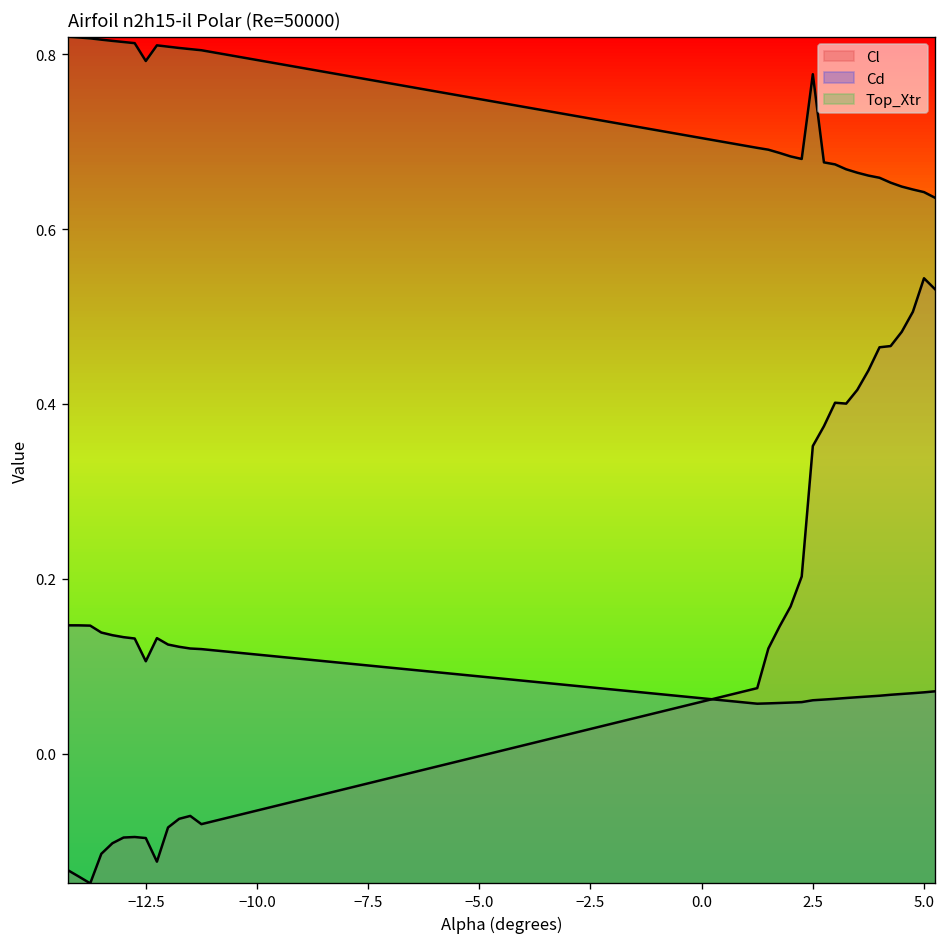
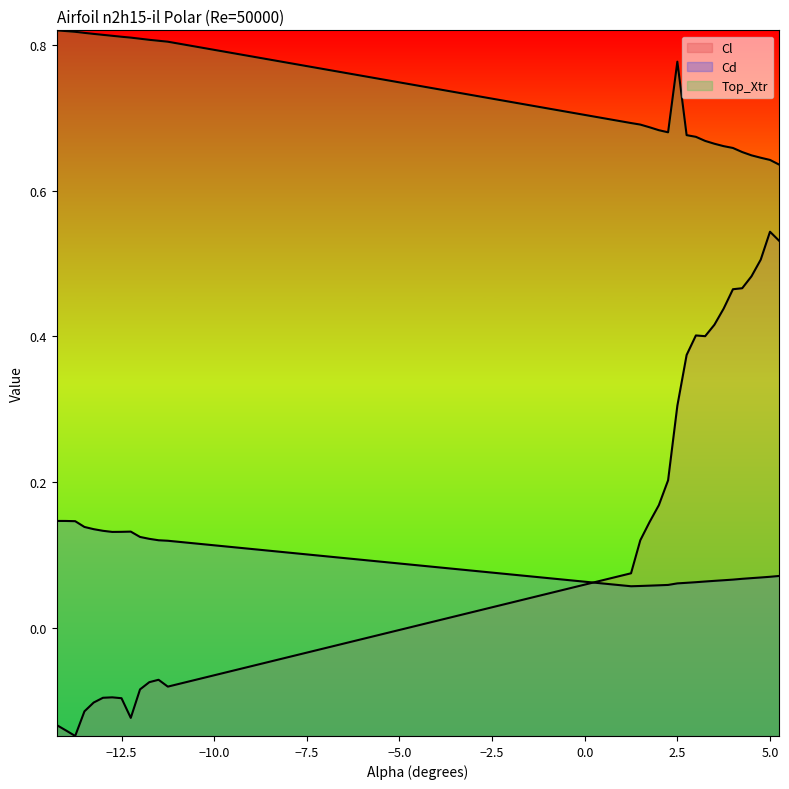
  {
    "Cl": {
      "−12.5": -0.10,
-     "2.5": 0.35,
+     "2.5": 0.31,
      "5.0": 0.54
    },
    "Cd": {
-     "−12.5": 0.11,
+     "−12.5": 0.13,
      "2.5": 0.06,
      "5.0": 0.07
    },
    "Top_Xtr": {
-     "−12.5": 0.79,
+     "−12.5": 0.81,
      "2.5": 0.78,
      "5.0": 0.64
    }
  }
